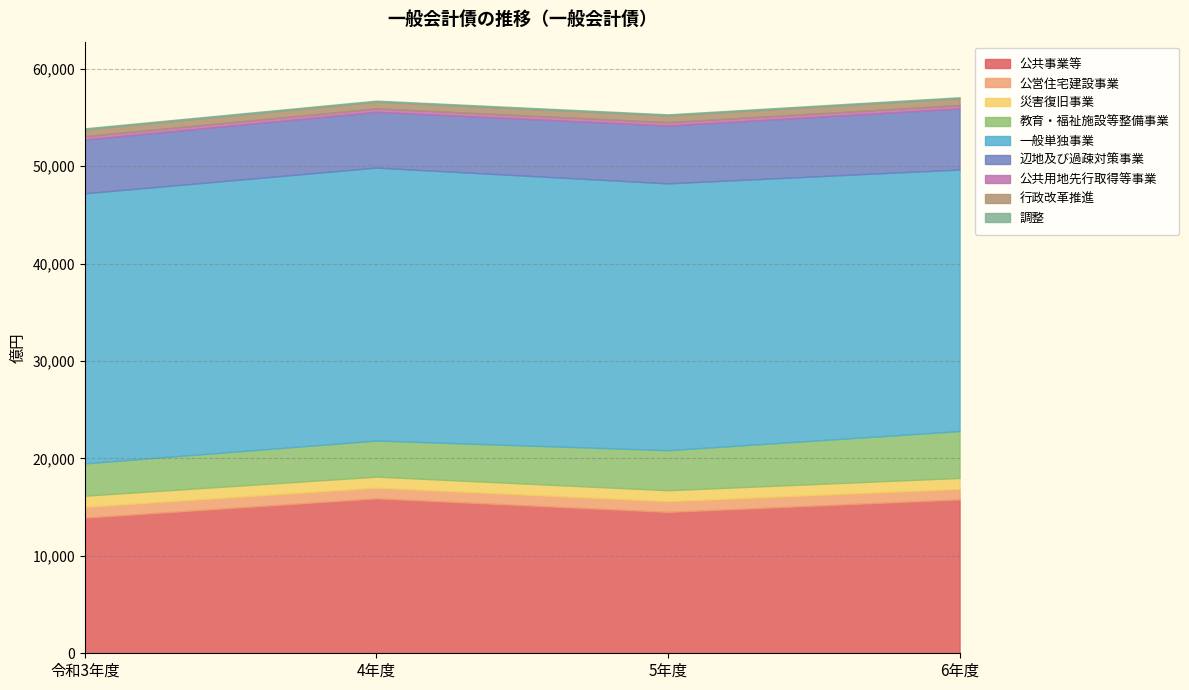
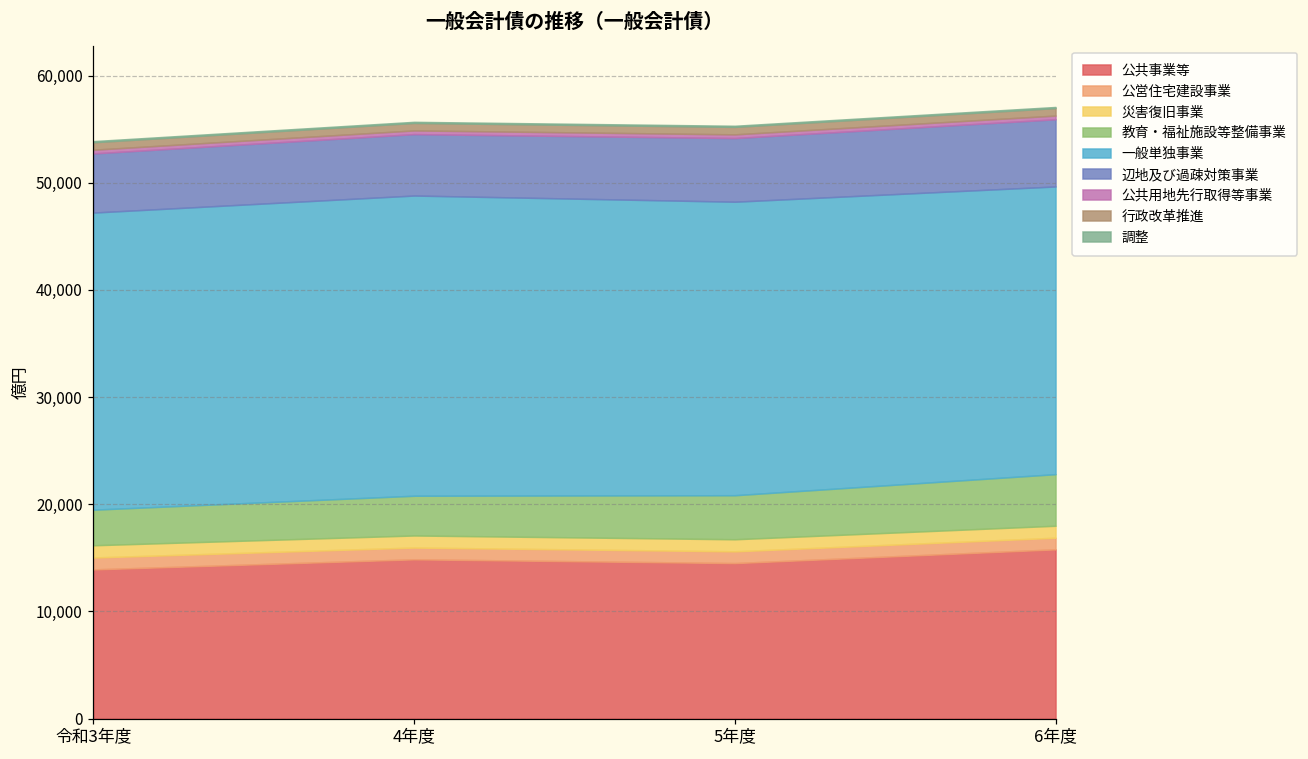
  {
    "公共事業等": {
      "令和3年度": "14,000",
-     "4年度": "16,000",
+     "4年度": "15,000",
      "5年度": "15,000",
      "6年度": "16,000"
    },
    "公共用地先行取得等事業": {
      "令和3年度": "0",
      "4年度": "0",
      "5年度": "0",
      "6年度": "0"
    }
  }
